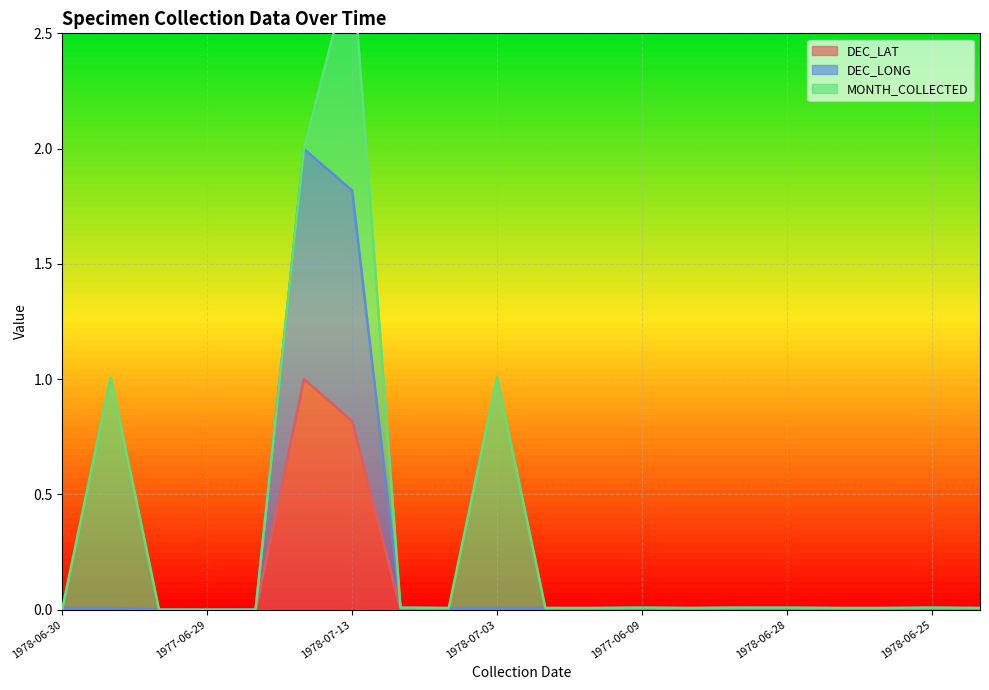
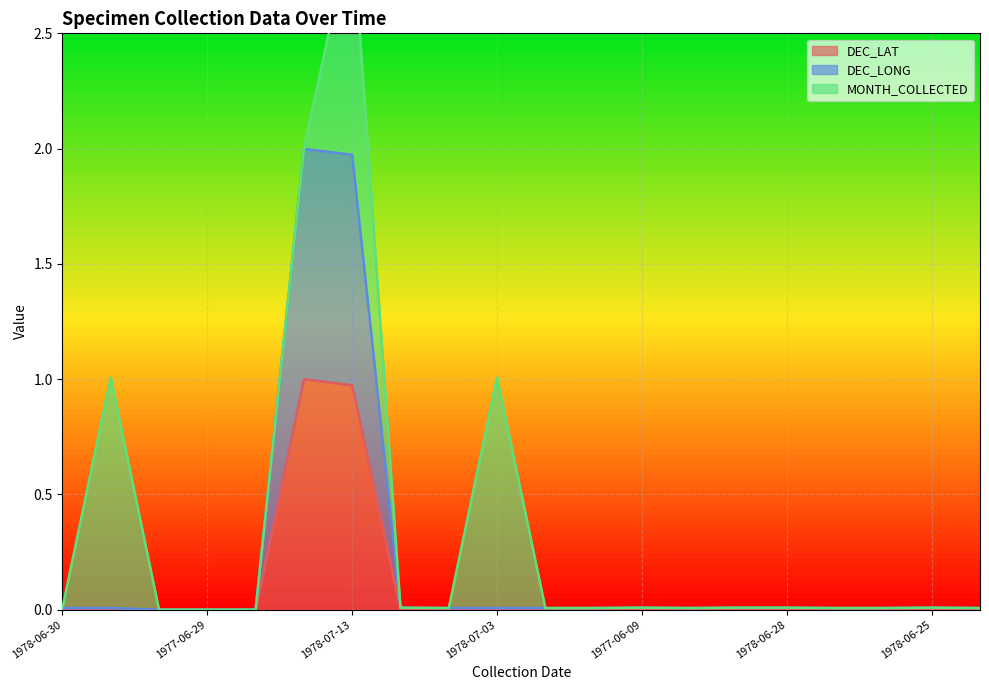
  {
    "DEC_LAT": {
-     "1978-07-13": 0.82
+     "1978-07-13": 0.97
    },
    "DEC_LONG": {
      "1978-07-13": 1.00
    }
  }
